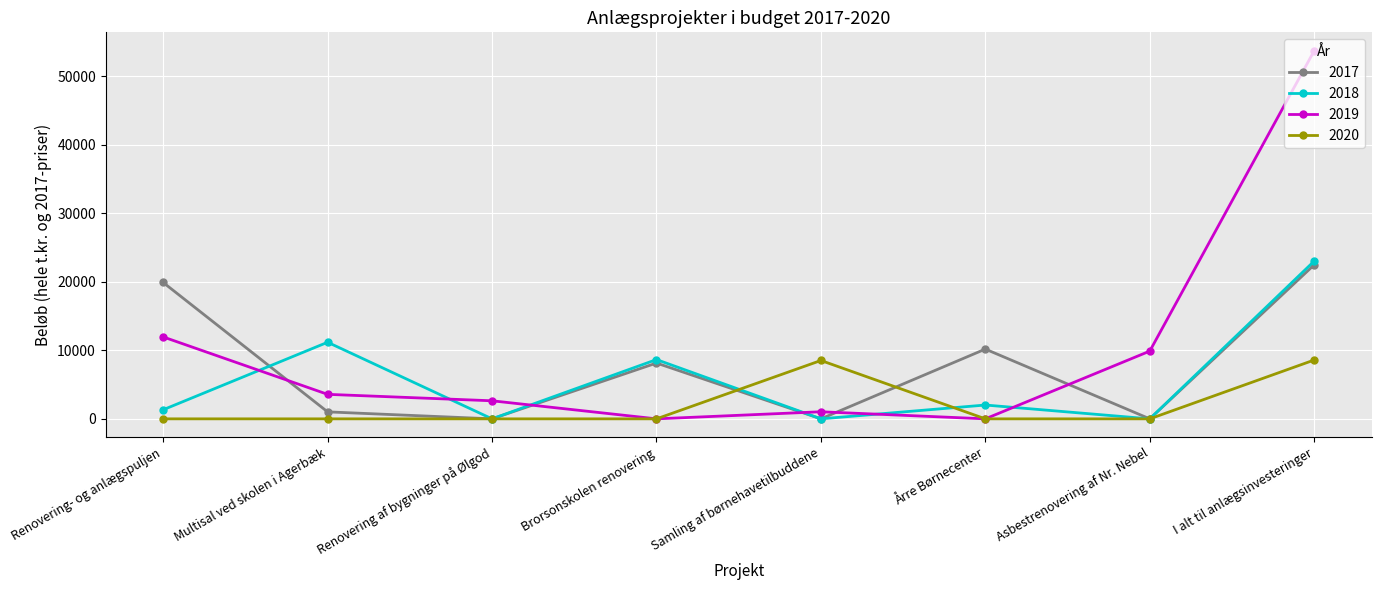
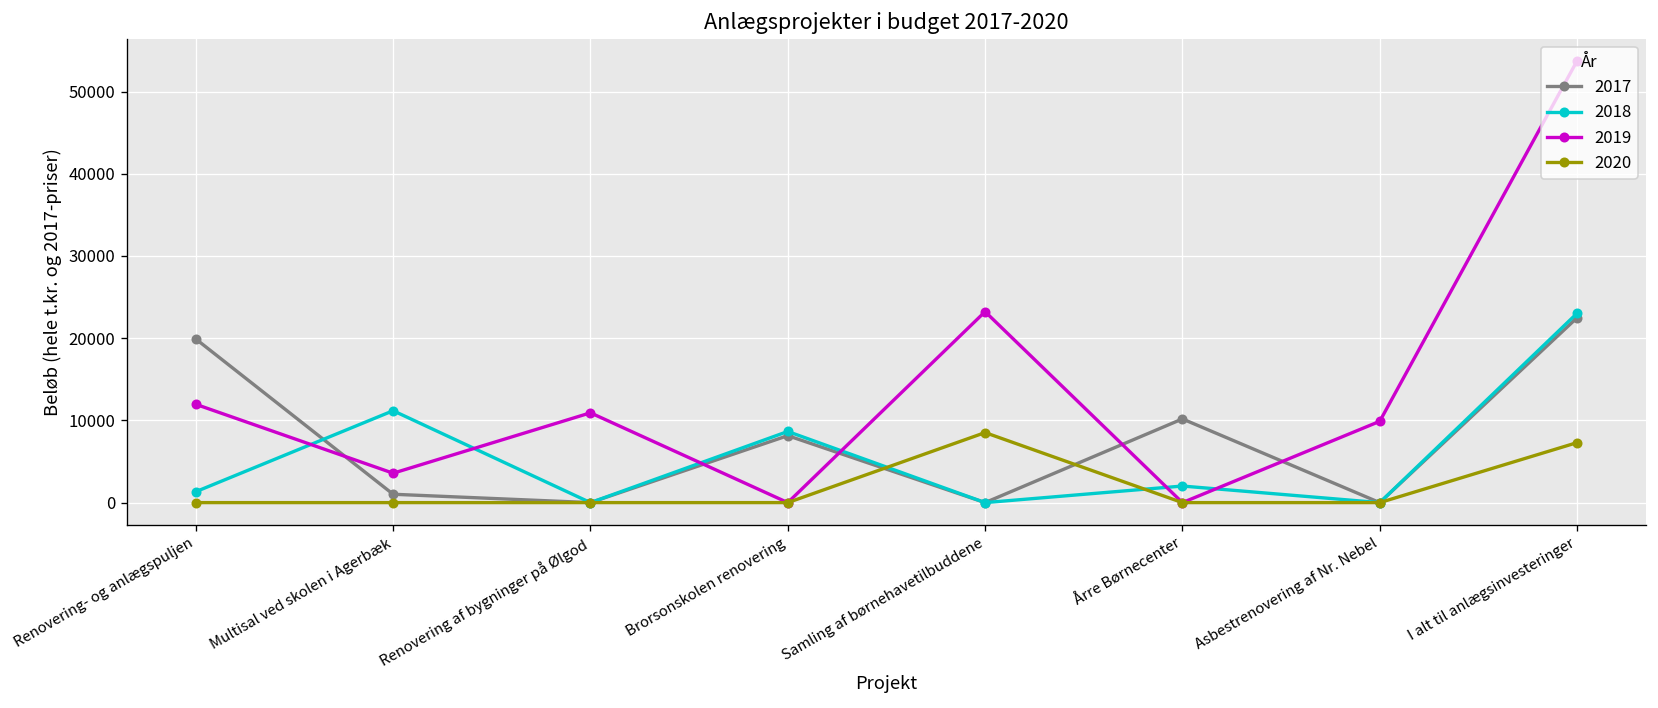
  {
    "2017": {
      "Renovering- og anlægspuljen": 20000,
      "Multisal ved skolen i Agerbæk": 1000,
      "Brorsonskolen renovering": 8000,
      "Årre Børnecenter": 10000,
      "I alt til anlægsinvesteringer": 22000
    },
    "2018": {
      "Renovering- og anlægspuljen": 1000,
      "Multisal ved skolen i Agerbæk": 11000,
      "Brorsonskolen renovering": 9000,
      "Årre Børnecenter": 2000,
      "I alt til anlægsinvesteringer": 23000
    },
    "2019": {
      "Renovering- og anlægspuljen": 12000,
      "Multisal ved skolen i Agerbæk": 4000,
-     "Renovering af bygninger på Ølgod": 3000,
-     "Samling af børnehavetilbuddene": 1000,
+     "Renovering af bygninger på Ølgod": 11000,
+     "Samling af børnehavetilbuddene": 23000,
      "Asbestrenovering af Nr. Nebel": 10000
    },
    "2020": {
      "Renovering- og anlægspuljen": 0,
      "Multisal ved skolen i Agerbæk": 0,
      "Samling af børnehavetilbuddene": 9000,
-     "I alt til anlægsinvesteringer": 9000
+     "I alt til anlægsinvesteringer": 7000
    }
  }
